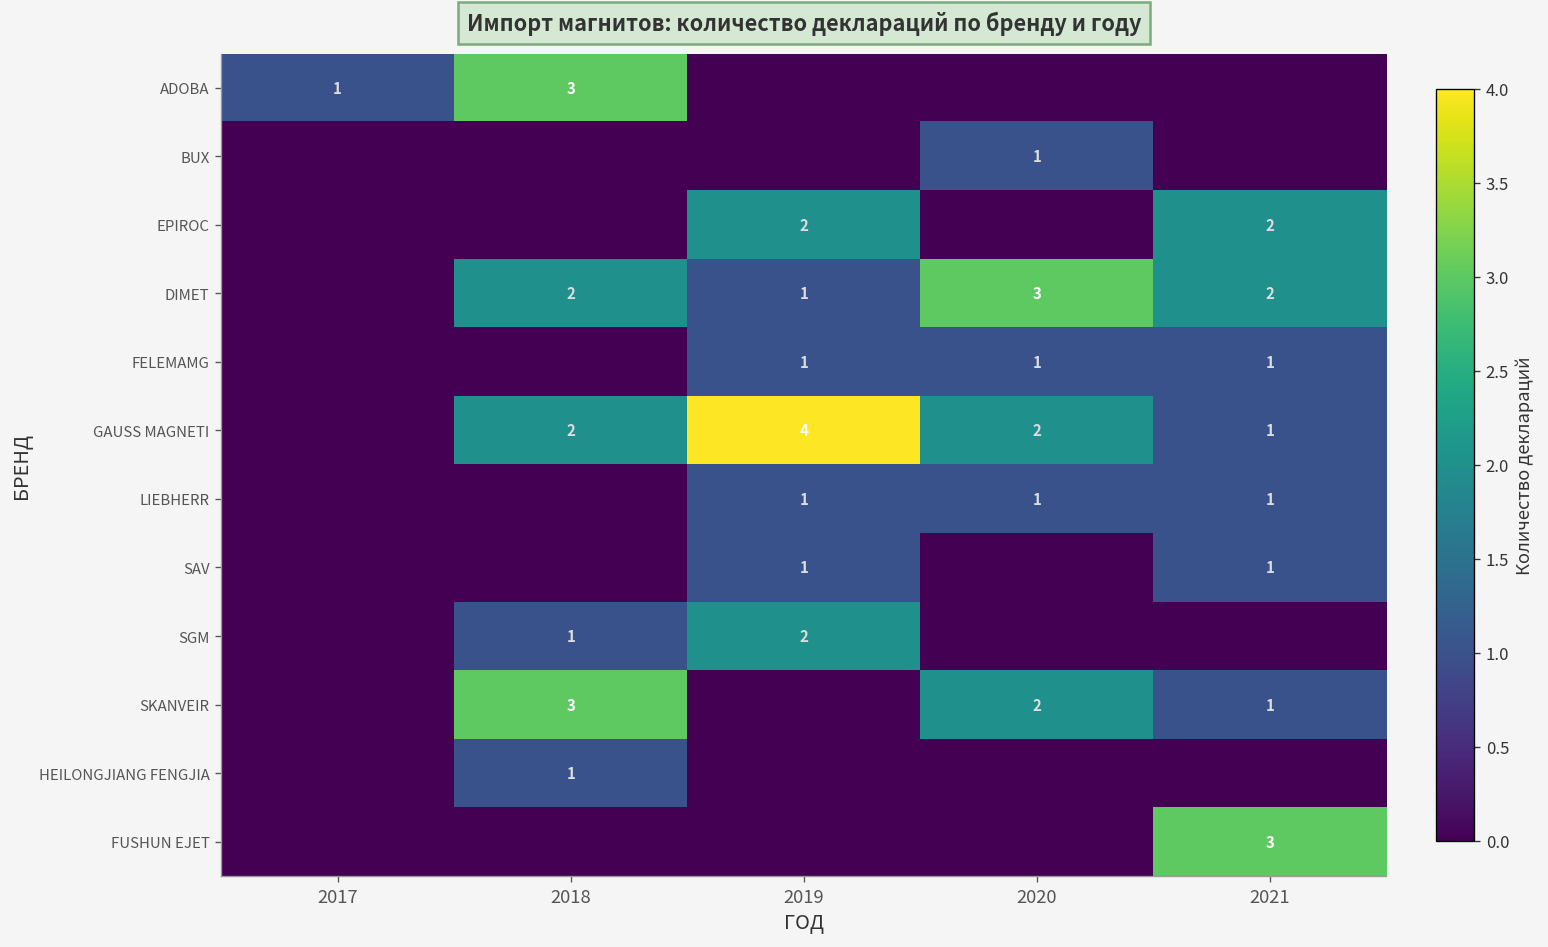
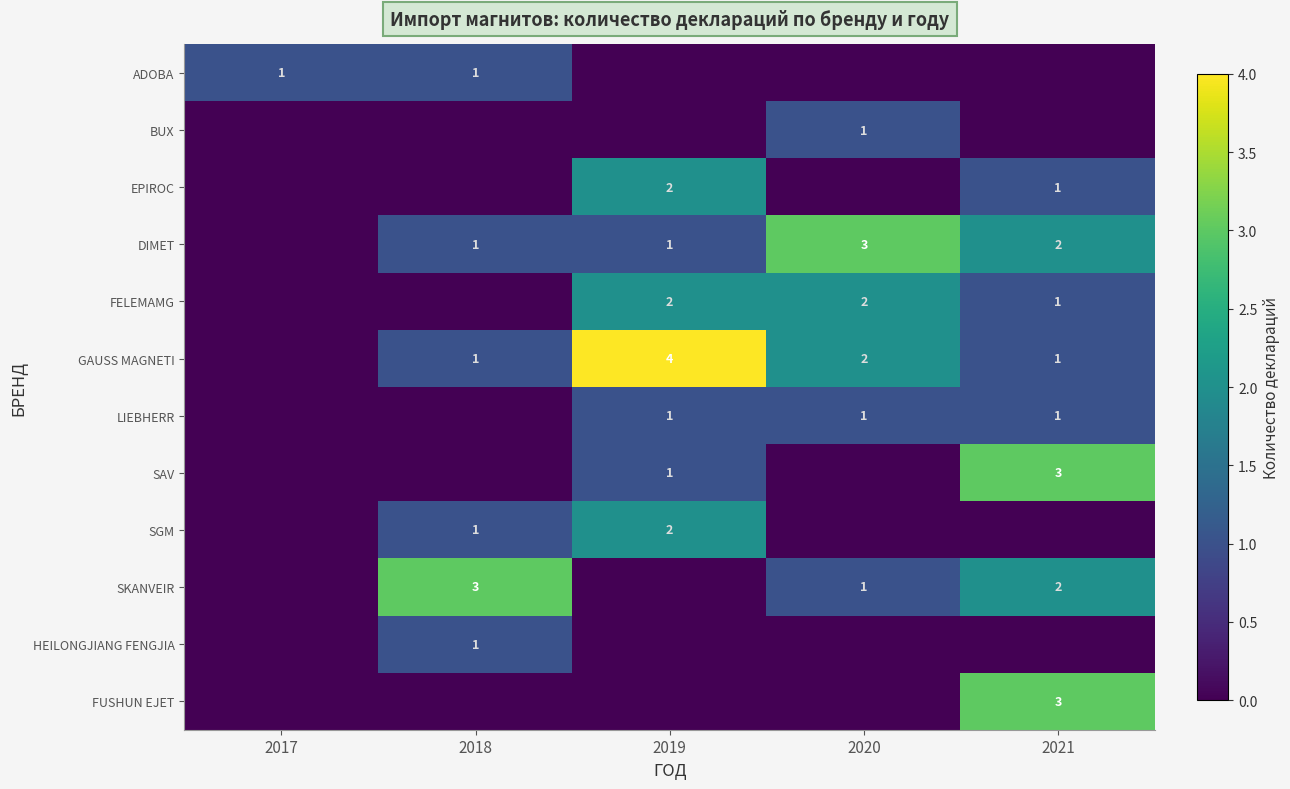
  {
    "ADOBA": {
      "2017": 1,
-     "2018": 3
+     "2018": 1
    },
    "BUX": {
      "2020": 1
    },
    "EPIROC": {
      "2019": 2,
-     "2021": 2
+     "2021": 1
    },
    "DIMET": {
-     "2018": 2,
+     "2018": 1,
      "2019": 1,
      "2020": 3,
      "2021": 2
    },
    "FELEMAMG": {
-     "2019": 1,
-     "2020": 1,
+     "2019": 2,
+     "2020": 2,
      "2021": 1
    },
    "GAUSS MAGNETI": {
-     "2018": 2,
+     "2018": 1,
      "2019": 4,
      "2020": 2,
      "2021": 1
    },
    "LIEBHERR": {
      "2019": 1,
      "2020": 1,
      "2021": 1
    },
    "SAV": {
      "2019": 1,
-     "2021": 1
+     "2021": 3
    },
    "SGM": {
      "2018": 1,
      "2019": 2
    },
    "SKANVEIR": {
      "2018": 3,
-     "2020": 2,
-     "2021": 1
+     "2020": 1,
+     "2021": 2
    },
    "HEILONGJIANG FENGJIA": {
      "2018": 1
    },
    "FUSHUN EJET": {
      "2021": 3
    }
  }
